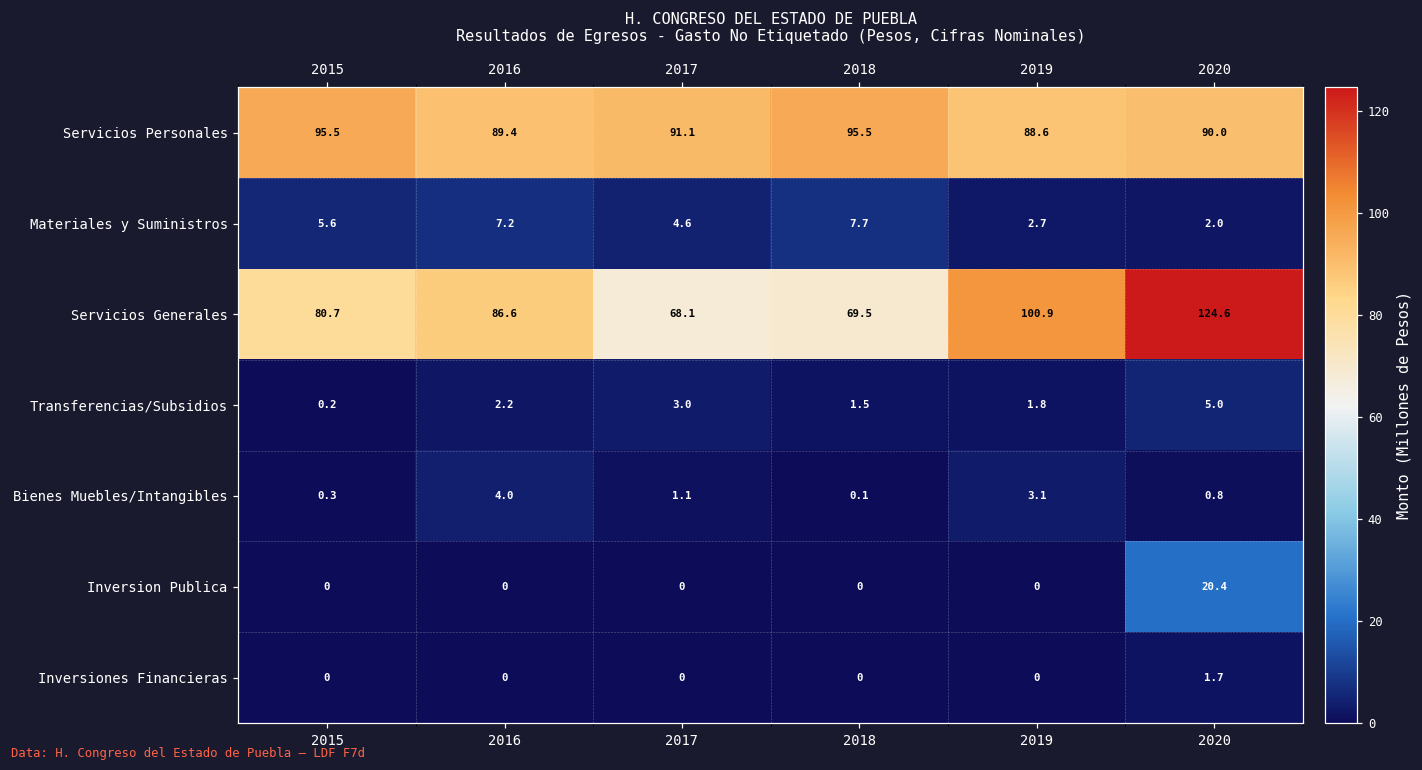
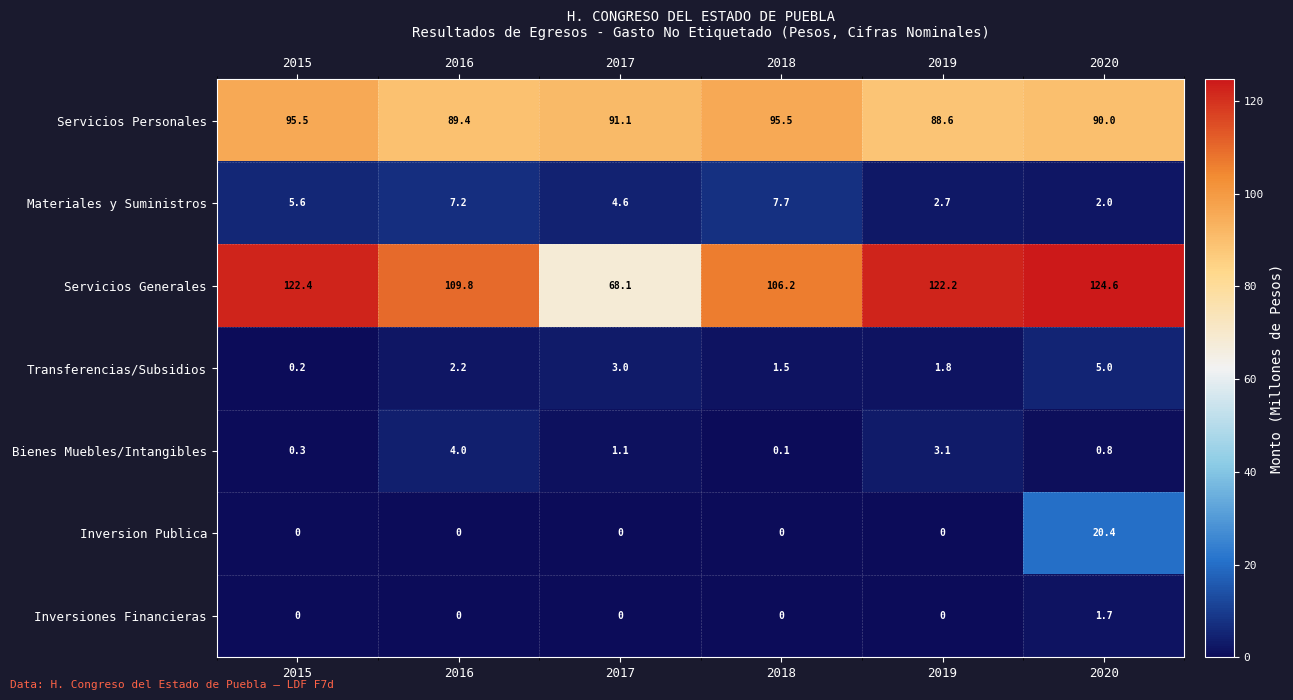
  {
    "Servicios Personales": {
      "2015": 95.5,
      "2016": 89.4,
      "2017": 91.1,
      "2018": 95.5,
      "2019": 88.6,
      "2020": 90.0
    },
    "Materiales y Suministros": {
      "2015": 5.6,
      "2016": 7.2,
      "2017": 4.6,
      "2018": 7.7,
      "2019": 2.7,
      "2020": 2.0
    },
    "Servicios Generales": {
-     "2015": 80.7,
-     "2016": 86.6,
+     "2015": 122.4,
+     "2016": 109.8,
      "2017": 68.1,
-     "2018": 69.5,
-     "2019": 100.9,
+     "2018": 106.2,
+     "2019": 122.2,
      "2020": 124.6
    },
    "Transferencias/Subsidios": {
      "2015": 0.2,
      "2016": 2.2,
      "2017": 3.0,
      "2018": 1.5,
      "2019": 1.8,
      "2020": 5.0
    },
    "Bienes Muebles/Intangibles": {
      "2015": 0.3,
      "2016": 4.0,
      "2017": 1.1,
      "2018": 0.1,
      "2019": 3.1,
      "2020": 0.8
    },
    "Inversion Publica": {
      "2015": 0,
      "2016": 0,
      "2017": 0,
      "2018": 0,
      "2019": 0,
      "2020": 20.4
    },
    "Inversiones Financieras": {
      "2015": 0,
      "2016": 0,
      "2017": 0,
      "2018": 0,
      "2019": 0,
      "2020": 1.7
    }
  }
